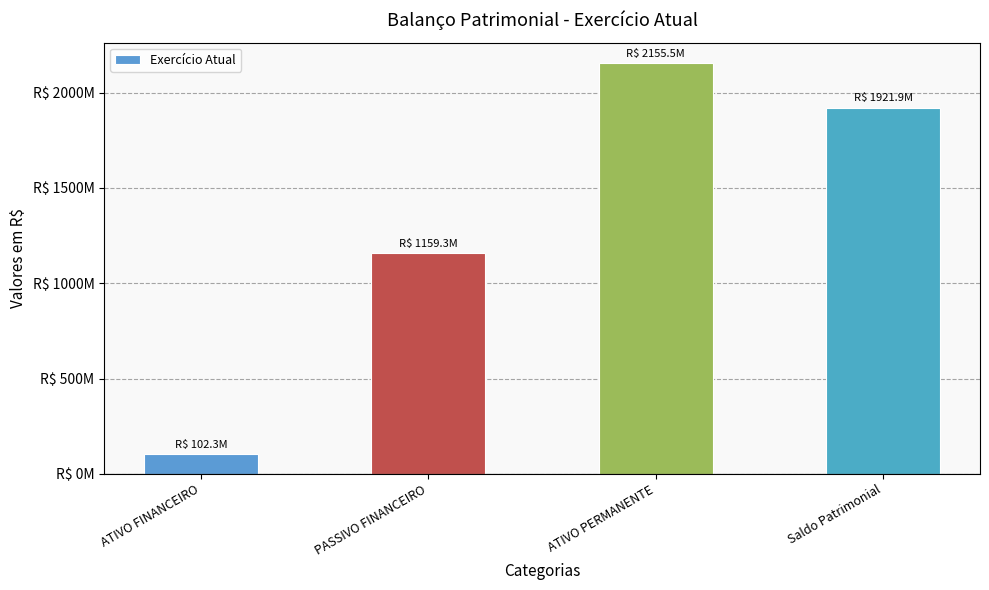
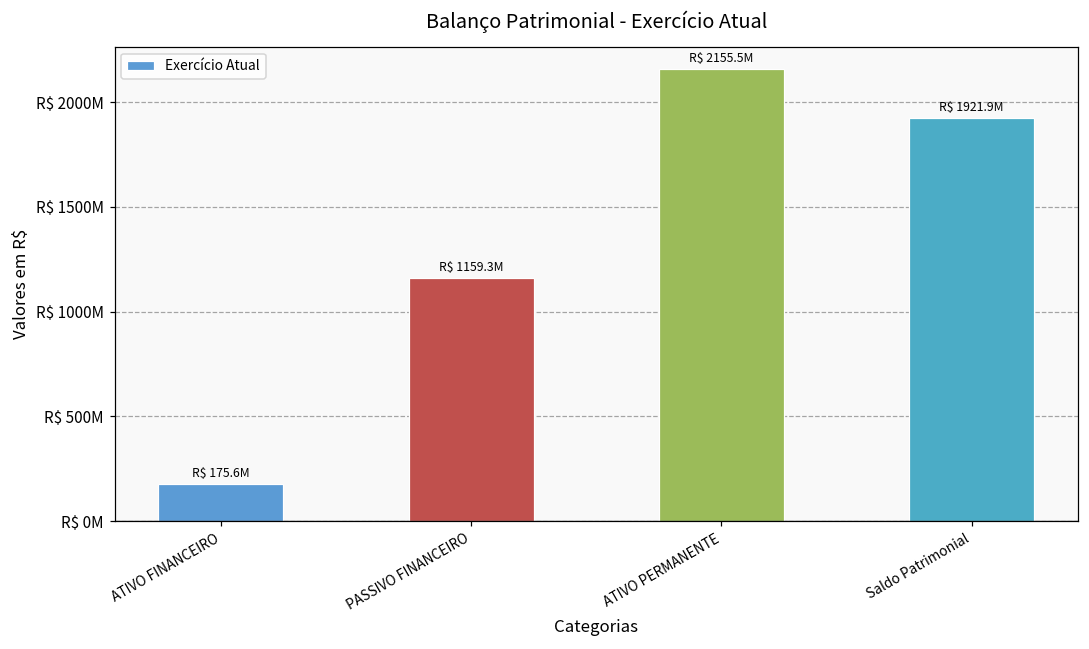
  {
-   "ATIVO FINANCEIRO": "102.3M",
+   "ATIVO FINANCEIRO": "175.6M",
    "PASSIVO FINANCEIRO": "1159.3M",
    "ATIVO PERMANENTE": "2155.5M",
    "Saldo Patrimonial": "1921.9M"
  }
